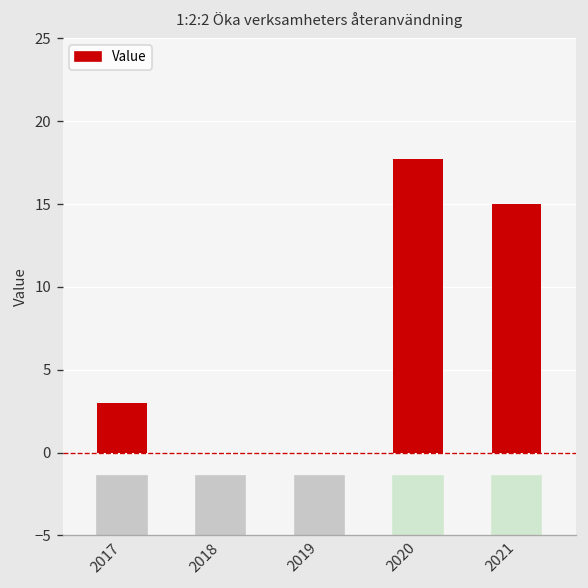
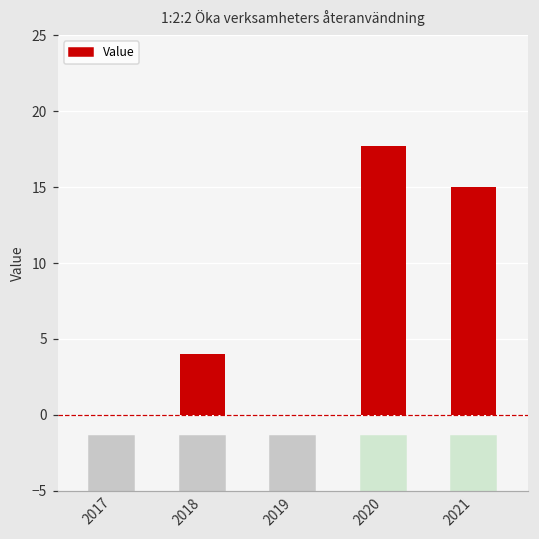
  {
-   "2017": 3,
-   "2018": 0,
+   "2017": 0,
+   "2018": 4,
    "2019": 0,
    "2020": 17.7,
    "2021": 15
  }
